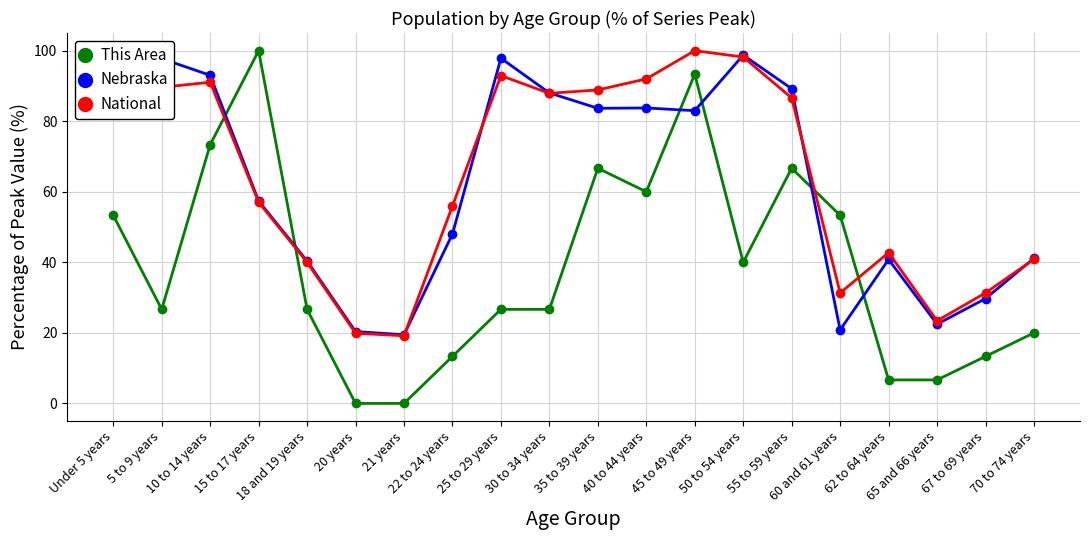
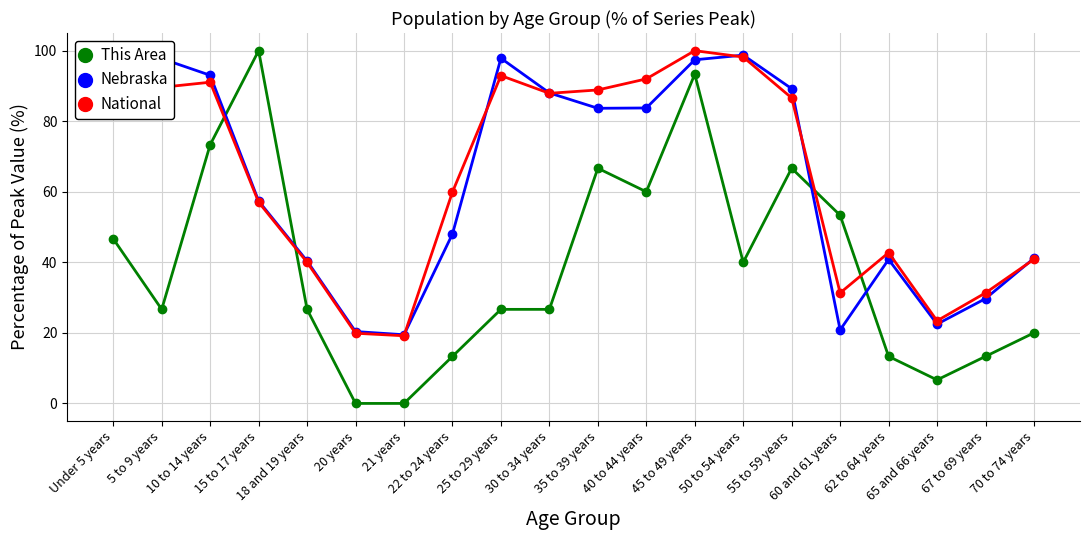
  {
    "This Area": {
-     "Under 5 years": 53,
+     "Under 5 years": 47,
      "5 to 9 years": 27,
      "10 to 14 years": 73,
      "15 to 17 years": 100,
      "18 and 19 years": 27,
      "20 years": 0,
      "21 years": 0,
      "22 to 24 years": 13,
      "25 to 29 years": 27,
      "30 to 34 years": 27,
      "35 to 39 years": 67,
      "40 to 44 years": 60,
      "45 to 49 years": 93,
      "50 to 54 years": 40,
      "55 to 59 years": 67,
      "60 and 61 years": 53,
-     "62 to 64 years": 7,
+     "62 to 64 years": 13,
      "65 and 66 years": 7,
      "67 to 69 years": 13,
      "70 to 74 years": 20
    },
    "Nebraska": {
      "10 to 14 years": 93,
      "22 to 24 years": 48,
      "25 to 29 years": 98,
      "35 to 39 years": 84,
      "40 to 44 years": 84,
-     "45 to 49 years": 83,
+     "45 to 49 years": 97,
      "55 to 59 years": 89,
      "60 and 61 years": 21,
      "62 to 64 years": 41,
      "65 and 66 years": 22,
      "67 to 69 years": 30
    },
    "National": {
      "10 to 14 years": 91,
-     "22 to 24 years": 56,
+     "22 to 24 years": 60,
      "25 to 29 years": 93,
      "35 to 39 years": 89,
      "40 to 44 years": 92,
      "45 to 49 years": 100,
      "55 to 59 years": 87,
      "60 and 61 years": 31,
      "62 to 64 years": 43,
      "65 and 66 years": 23,
      "67 to 69 years": 31
    }
  }
